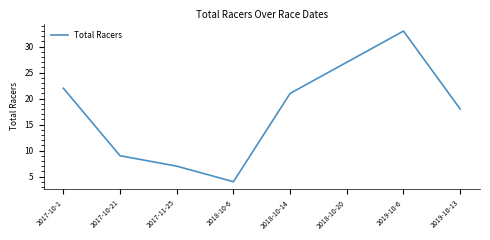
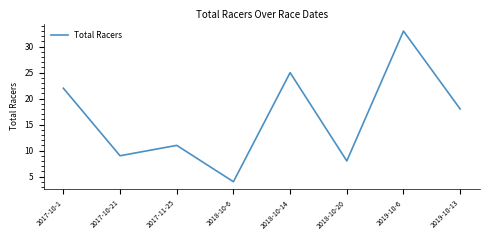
  {
    "2017-10-1": 22,
    "2017-10-21": 9,
-   "2017-11-25": 7,
+   "2017-11-25": 11,
    "2018-10-6": 4,
-   "2018-10-14": 21,
-   "2018-10-20": 27,
+   "2018-10-14": 25,
+   "2018-10-20": 8,
    "2019-10-6": 33,
    "2019-10-13": 18
  }
